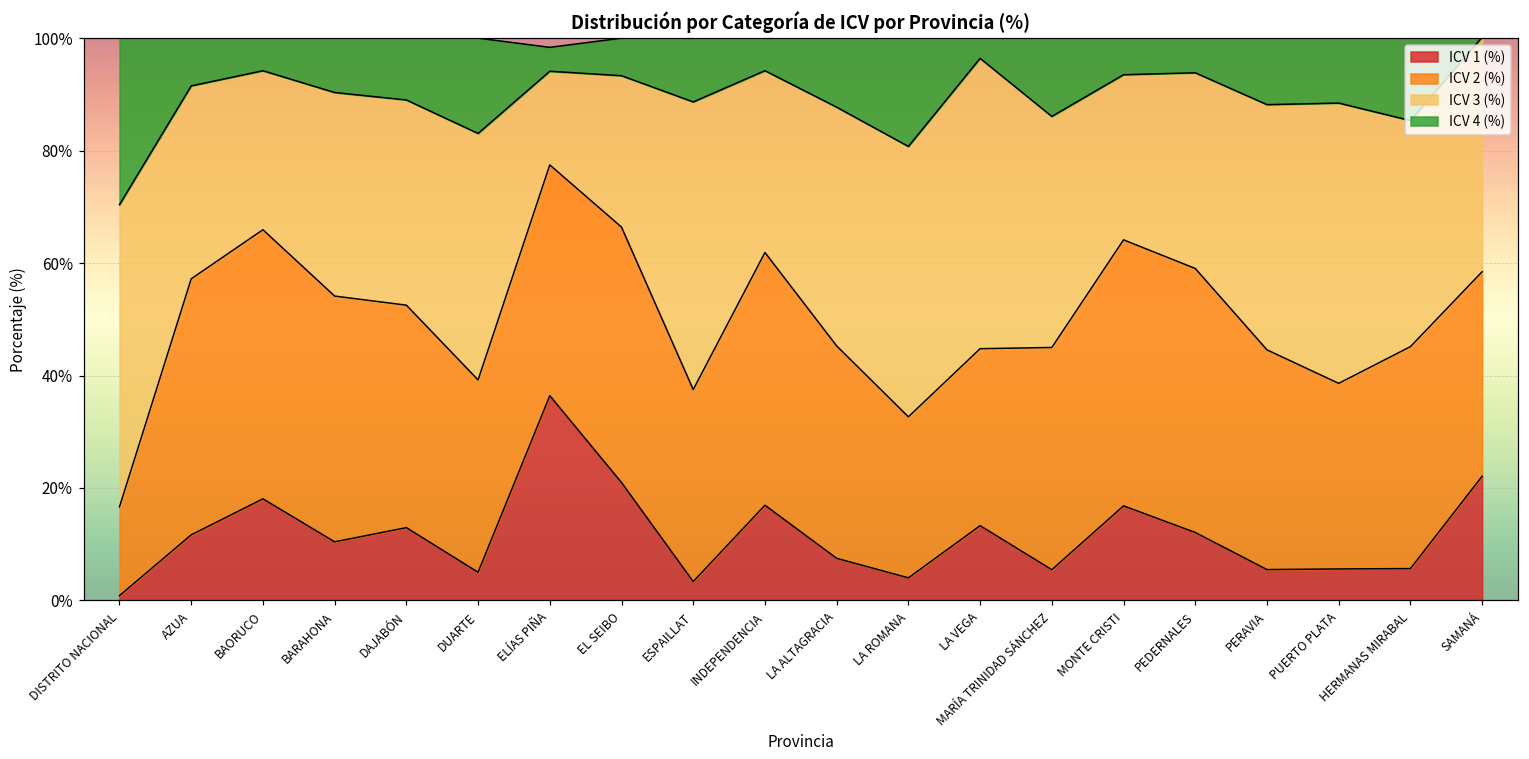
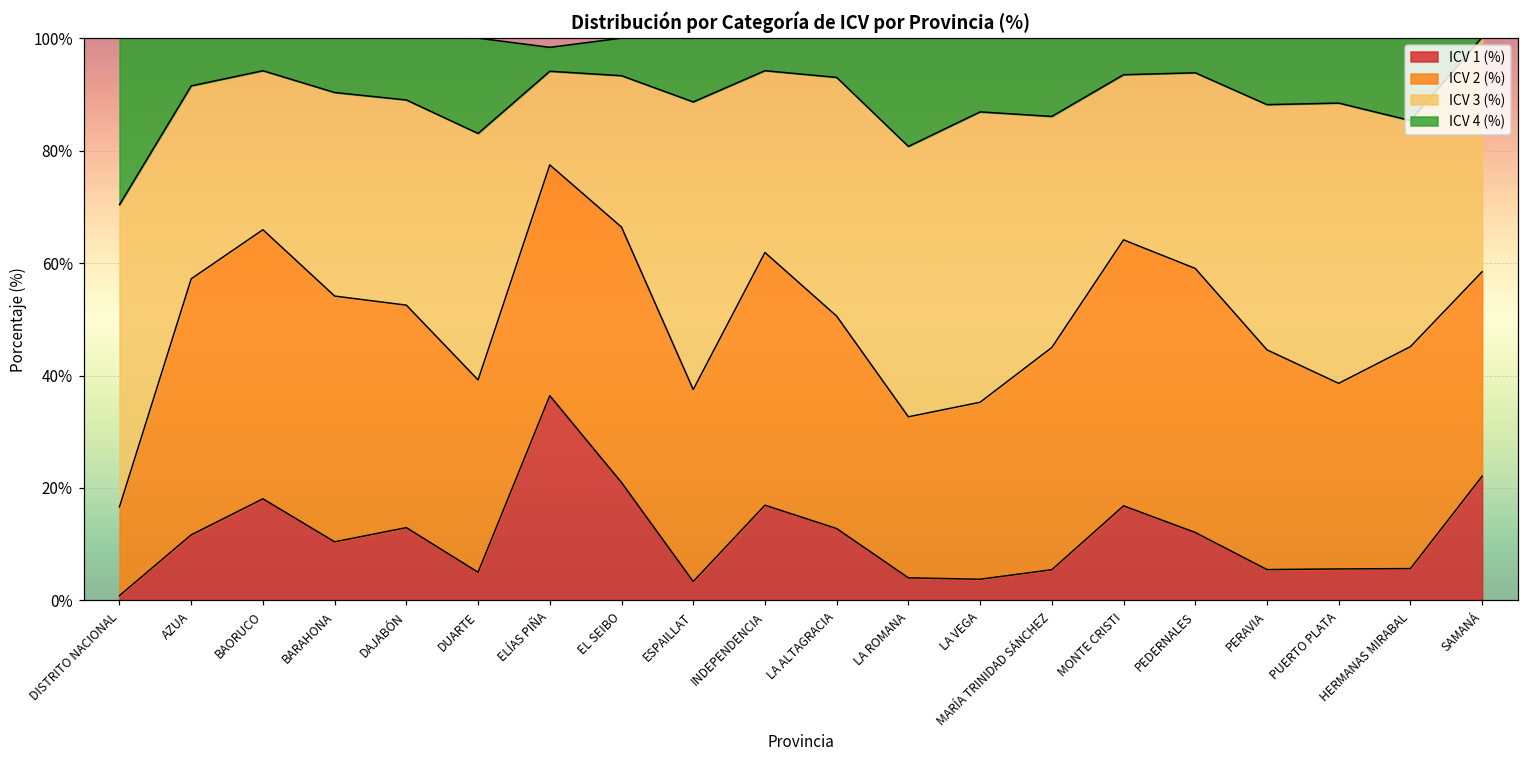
  {
    "ICV 1 (%)": {
      "DISTRITO NACIONAL": "1%",
      "AZUA": "12%",
      "BAORUCO": "18%",
      "BARAHONA": "10%",
      "DAJABÓN": "13%",
      "DUARTE": "5%",
      "ELÍAS PIÑA": "36%",
      "EL SEIBO": "21%",
      "ESPAILLAT": "3%",
      "INDEPENDENCIA": "17%",
-     "LA ALTAGRACIA": "7%",
+     "LA ALTAGRACIA": "13%",
      "LA ROMANA": "4%",
-     "LA VEGA": "13%",
+     "LA VEGA": "4%",
      "MARÍA TRINIDAD SÁNCHEZ": "5%",
      "MONTE CRISTI": "17%",
      "PEDERNALES": "12%",
      "PERAVIA": "5%",
      "PUERTO PLATA": "6%",
      "HERMANAS MIRABAL": "6%",
      "SAMANÁ": "22%"
    },
    "ICV 2 (%)": {
      "DISTRITO NACIONAL": "16%",
      "AZUA": "46%",
      "BAORUCO": "48%",
      "BARAHONA": "44%",
      "DAJABÓN": "40%",
      "DUARTE": "34%",
      "ELÍAS PIÑA": "41%",
      "EL SEIBO": "45%",
      "ESPAILLAT": "34%",
      "INDEPENDENCIA": "45%",
      "LA ALTAGRACIA": "38%",
      "LA ROMANA": "29%",
      "LA VEGA": "31%",
      "MARÍA TRINIDAD SÁNCHEZ": "40%",
      "MONTE CRISTI": "47%",
      "PEDERNALES": "47%",
      "PERAVIA": "39%",
      "PUERTO PLATA": "33%",
      "HERMANAS MIRABAL": "39%",
      "SAMANÁ": "36%"
    },
    "ICV 3 (%)": {
      "DISTRITO NACIONAL": "54%",
      "AZUA": "34%",
      "BAORUCO": "28%",
      "BARAHONA": "36%",
      "DAJABÓN": "36%",
      "DUARTE": "44%",
      "ELÍAS PIÑA": "17%",
      "EL SEIBO": "27%",
      "ESPAILLAT": "51%",
      "INDEPENDENCIA": "32%",
      "LA ALTAGRACIA": "42%",
      "LA ROMANA": "48%",
      "LA VEGA": "52%",
      "MARÍA TRINIDAD SÁNCHEZ": "41%",
      "MONTE CRISTI": "29%",
      "PEDERNALES": "35%",
      "PERAVIA": "44%",
      "PUERTO PLATA": "50%",
      "SAMANÁ": "42%"
    },
    "ICV 4 (%)": {
      "DISTRITO NACIONAL": "30%",
      "AZUA": "8%",
      "BAORUCO": "6%",
      "BARAHONA": "10%",
      "DAJABÓN": "11%",
      "DUARTE": "17%",
      "ELÍAS PIÑA": "4%",
      "EL SEIBO": "7%",
      "ESPAILLAT": "11%",
      "INDEPENDENCIA": "6%",
      "LA ROMANA": "19%",
      "MARÍA TRINIDAD SÁNCHEZ": "14%",
      "MONTE CRISTI": "7%",
      "PEDERNALES": "6%",
      "PERAVIA": "12%",
      "PUERTO PLATA": "12%",
      "HERMANAS MIRABAL": "15%"
    }
  }
